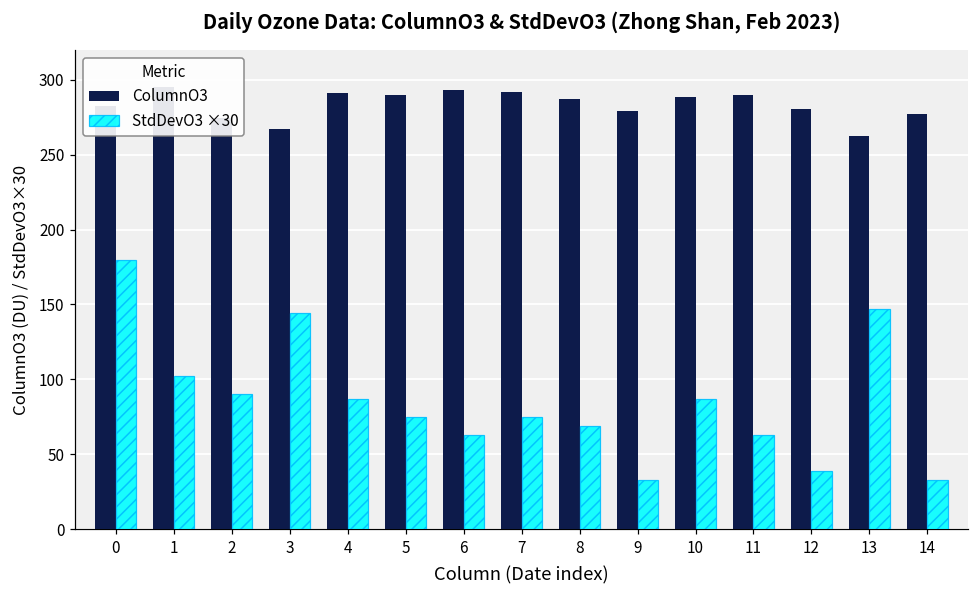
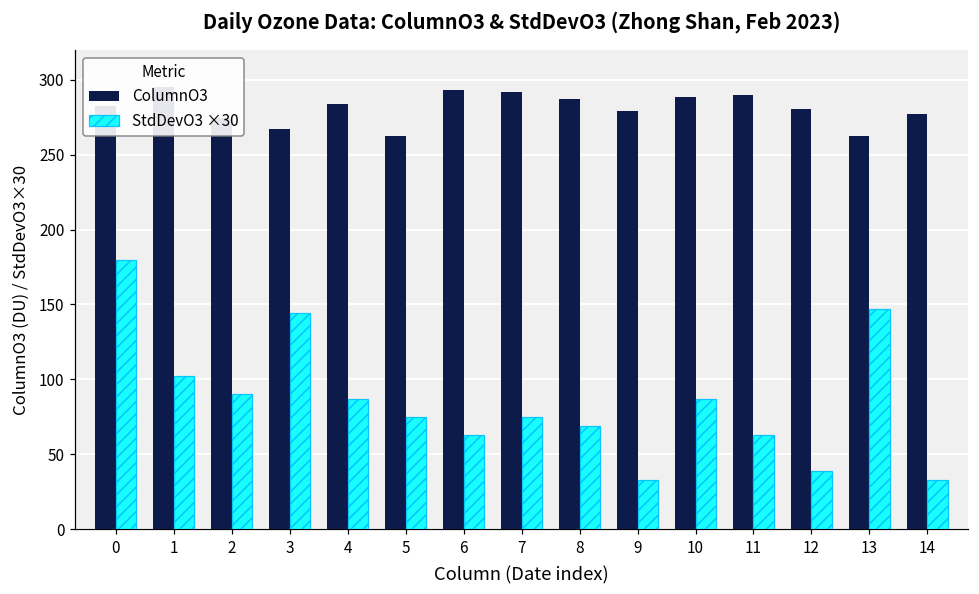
  {
    "ColumnO3": {
      "3": 268,
-     "4": 291,
-     "5": 290,
+     "4": 284,
+     "5": 263,
      "6": 293,
      "7": 292,
      "8": 288,
      "9": 279,
      "10": 289,
      "11": 290,
      "12": 281,
      "13": 262,
      "14": 277
    },
    "StdDevO3 ×30": {
      "0": 180,
      "1": 102,
      "2": 90,
      "3": 144,
      "4": 87,
      "5": 75,
      "6": 63,
      "7": 75,
      "8": 69,
      "9": 33,
      "10": 87,
      "11": 63,
      "12": 39,
      "13": 147,
      "14": 33
    }
  }
